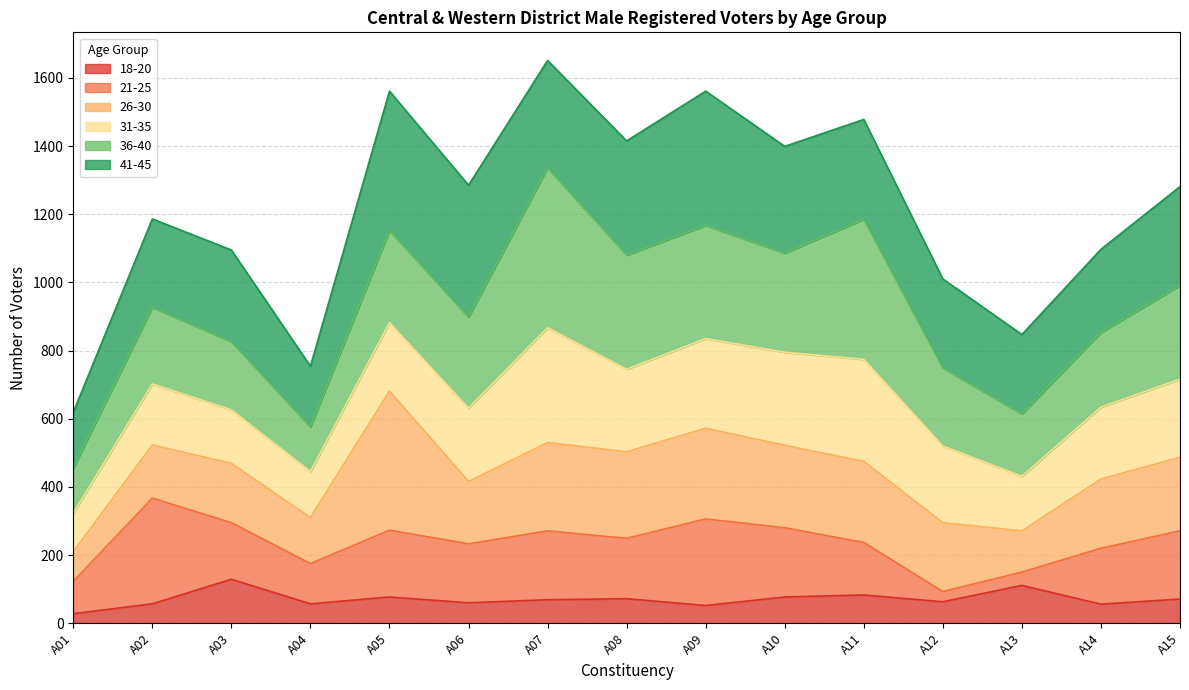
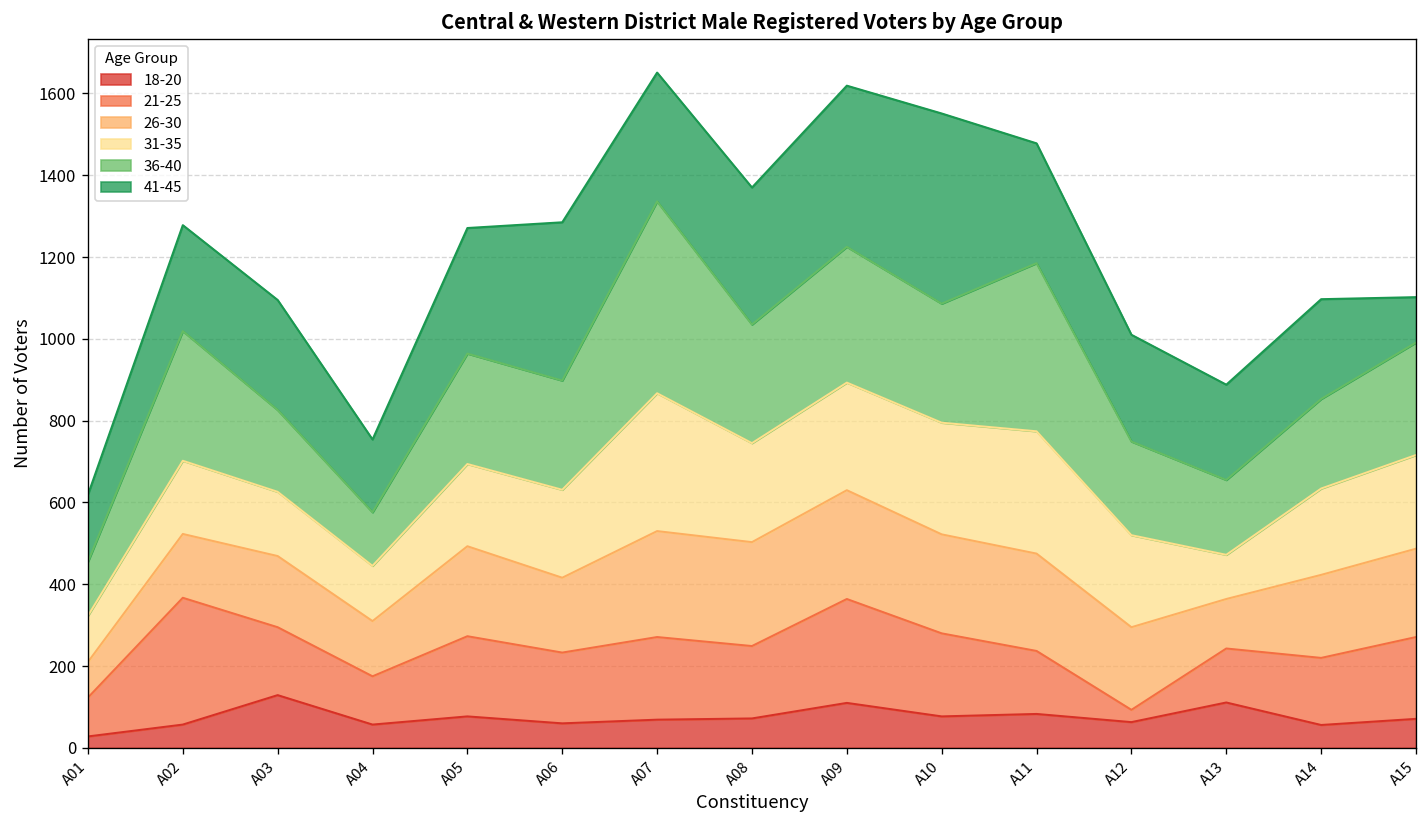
  {
    "18-20": {
      "A01": 30,
      "A02": 60,
      "A03": 130,
      "A04": 60,
      "A05": 80,
      "A06": 60,
      "A07": 70,
      "A08": 70,
-     "A09": 50,
+     "A09": 110,
      "A10": 80,
      "A11": 80,
      "A12": 60,
      "A13": 110,
      "A14": 60,
      "A15": 70
    },
    "21-25": {
      "A01": 100,
      "A02": 310,
      "A03": 170,
      "A04": 120,
      "A05": 200,
      "A06": 170,
      "A07": 200,
      "A08": 180,
      "A09": 250,
      "A10": 200,
      "A11": 150,
      "A12": 30,
-     "A13": 40,
+     "A13": 130,
      "A14": 160,
      "A15": 200
    },
    "26-30": {
      "A01": 90,
      "A02": 160,
      "A03": 170,
      "A04": 140,
-     "A05": 410,
+     "A05": 220,
      "A06": 180,
      "A07": 260,
      "A08": 250,
      "A09": 270,
      "A10": 240,
      "A11": 240,
      "A12": 200,
      "A13": 120,
      "A14": 200,
      "A15": 220
    },
    "31-35": {
      "A01": 110,
      "A02": 180,
      "A03": 160,
      "A04": 140,
      "A05": 200,
      "A06": 220,
      "A07": 340,
      "A08": 240,
      "A09": 260,
      "A10": 270,
      "A11": 300,
      "A12": 230,
-     "A13": 160,
+     "A13": 110,
      "A14": 210,
      "A15": 230
    },
    "36-40": {
      "A01": 130,
-     "A02": 230,
+     "A02": 320,
      "A03": 200,
      "A04": 130,
      "A05": 270,
      "A06": 270,
      "A07": 470,
-     "A08": 340,
+     "A08": 290,
      "A09": 330,
      "A10": 290,
      "A11": 410,
      "A12": 230,
      "A13": 180,
      "A14": 220,
      "A15": 280
    },
    "41-45": {
      "A01": 160,
      "A02": 260,
      "A03": 270,
      "A04": 180,
-     "A05": 410,
+     "A05": 310,
      "A06": 390,
      "A07": 320,
      "A08": 340,
      "A09": 390,
-     "A10": 310,
+     "A10": 470,
      "A11": 290,
      "A12": 260,
      "A13": 230,
      "A14": 240,
-     "A15": 290
+     "A15": 110
    }
  }
